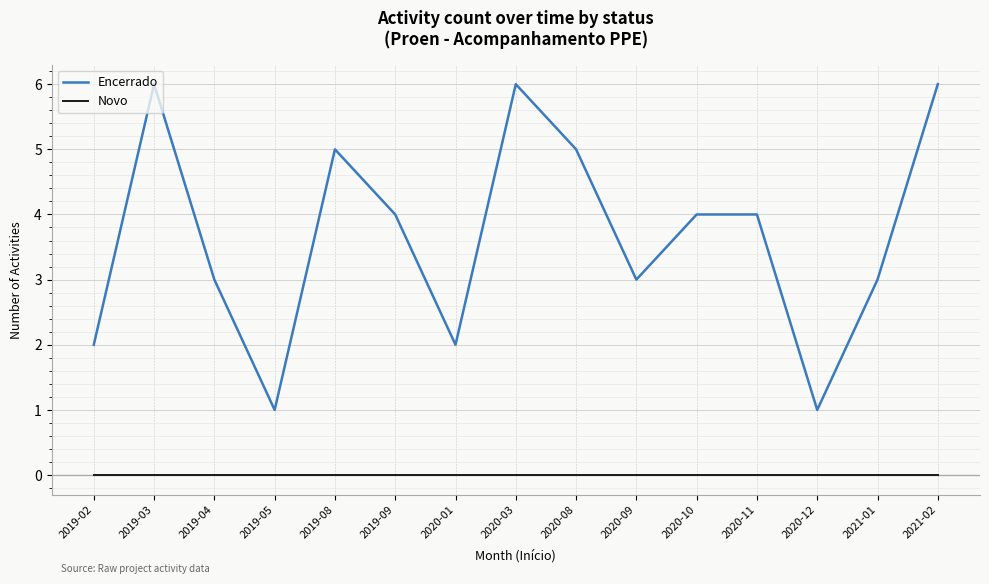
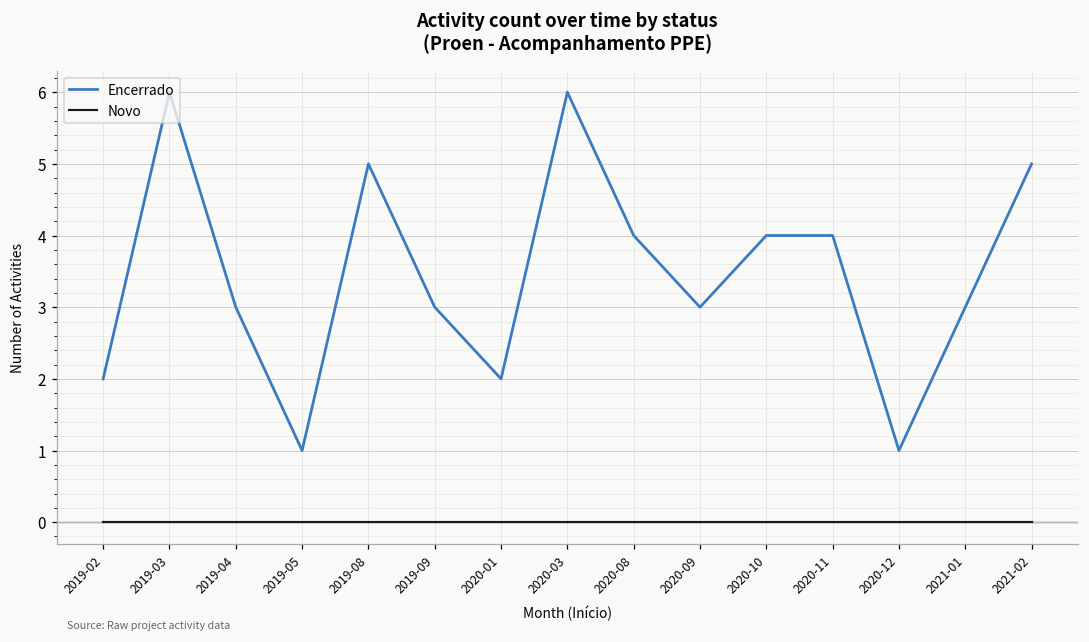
  {
    "Encerrado": {
      "2019-02": 2,
      "2019-04": 3,
      "2019-05": 1,
      "2019-08": 5,
-     "2019-09": 4,
+     "2019-09": 3,
      "2020-01": 2,
      "2020-03": 6,
-     "2020-08": 5,
+     "2020-08": 4,
      "2020-09": 3,
      "2020-10": 4,
      "2020-11": 4,
      "2020-12": 1,
      "2021-01": 3,
-     "2021-02": 6
+     "2021-02": 5
    },
    "Novo": {
      "2019-02": 0,
      "2019-03": 0,
      "2019-04": 0,
      "2019-05": 0,
      "2019-08": 0,
      "2019-09": 0,
      "2020-01": 0,
      "2020-03": 0,
      "2020-08": 0,
      "2020-09": 0,
      "2020-10": 0,
      "2020-11": 0,
      "2020-12": 0,
      "2021-01": 0,
      "2021-02": 0
    }
  }
